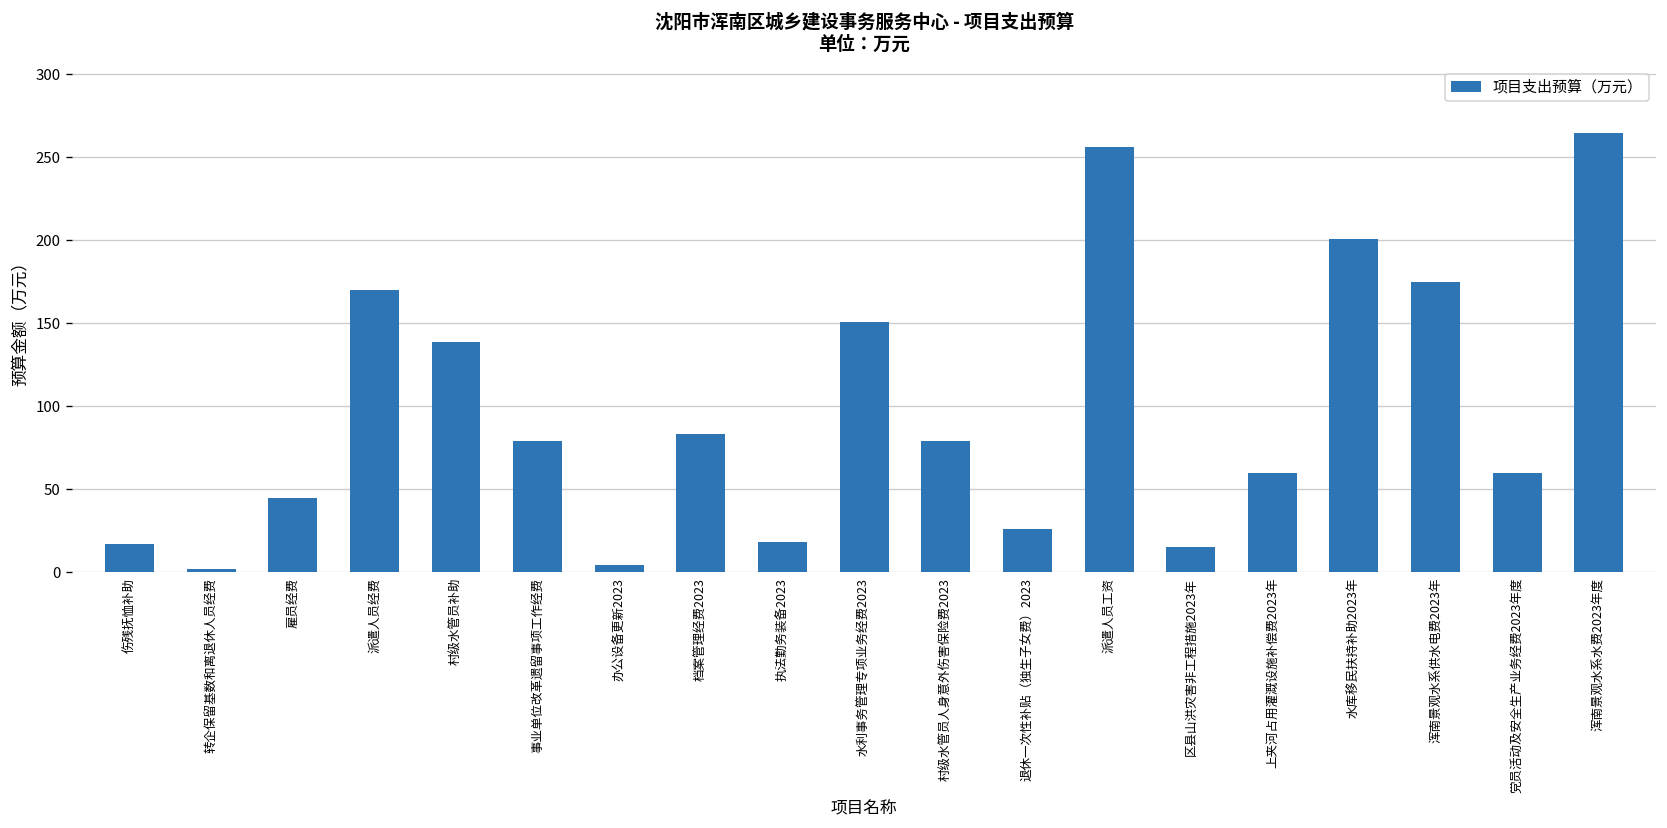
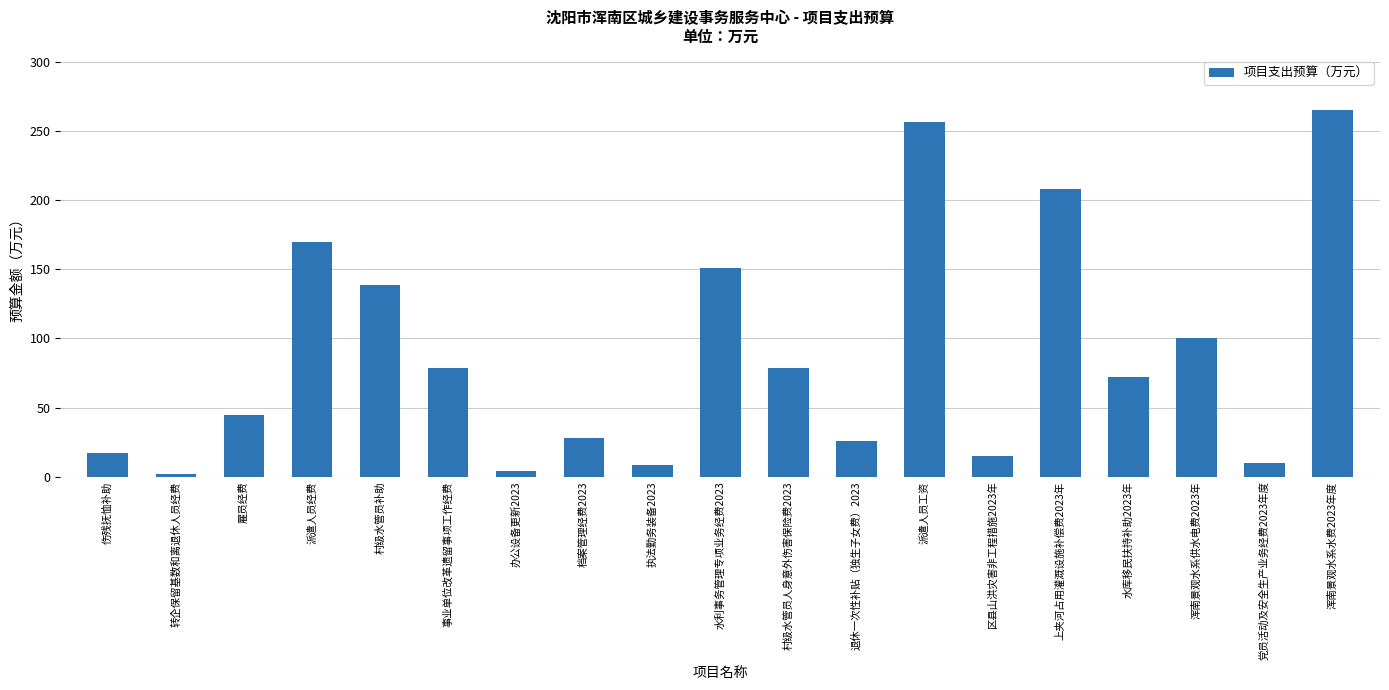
  {
    "伤残抚恤补助": 17,
    "雇员经费": 45,
    "派遣人员经费": 170,
    "村级水管员补助": 139,
    "事业单位改革遗留事项工作经费": 79,
    "办公设备更新2023": 4,
-   "档案管理经费2023": 83,
-   "执法勤务装备2023": 18,
+   "档案管理经费2023": 28,
+   "执法勤务装备2023": 8,
    "水利事务管理专项业务经费2023": 151,
    "村级水管员人身意外伤害保险费2023": 79,
    "退休一次性补贴（独生子女费）2023": 26,
    "派遣人员工资": 256,
    "区县山洪灾害非工程措施2023年": 15,
-   "上夹河占用灌溉设施补偿费2023年": 60,
-   "水库移民扶持补助2023年": 201,
-   "浑南景观水系供水电费2023年": 175,
-   "党员活动及安全生产业务经费2023年度": 60,
+   "上夹河占用灌溉设施补偿费2023年": 208,
+   "水库移民扶持补助2023年": 72,
+   "浑南景观水系供水电费2023年": 100,
+   "党员活动及安全生产业务经费2023年度": 10,
    "浑南景观水系水费2023年度": 265
  }
